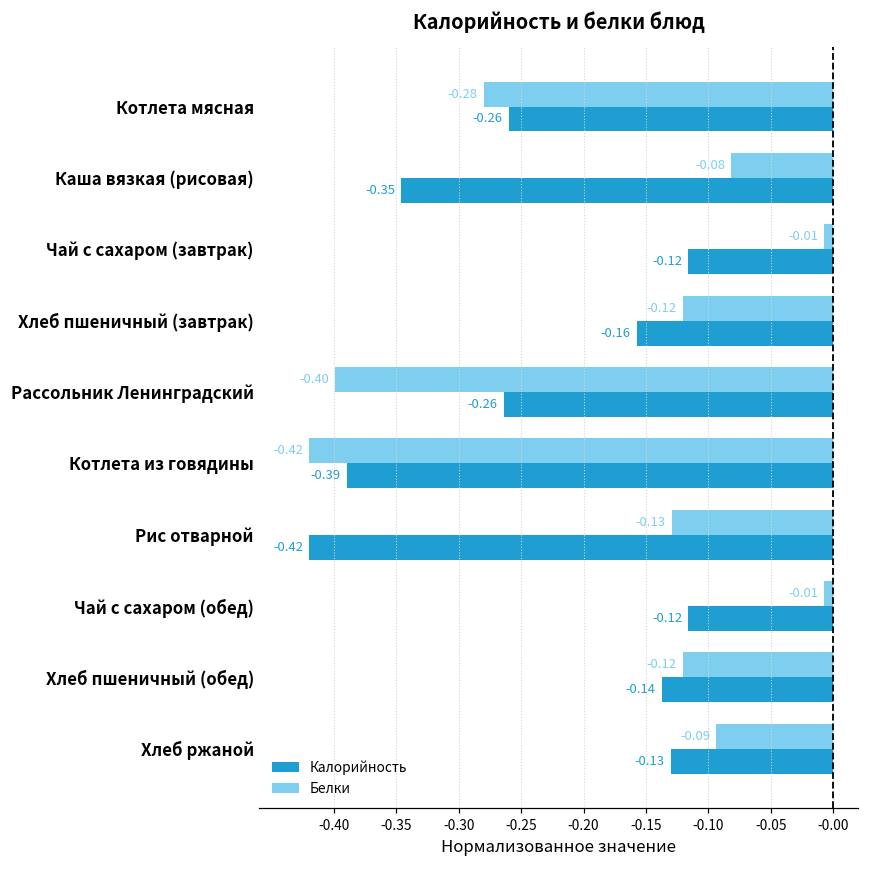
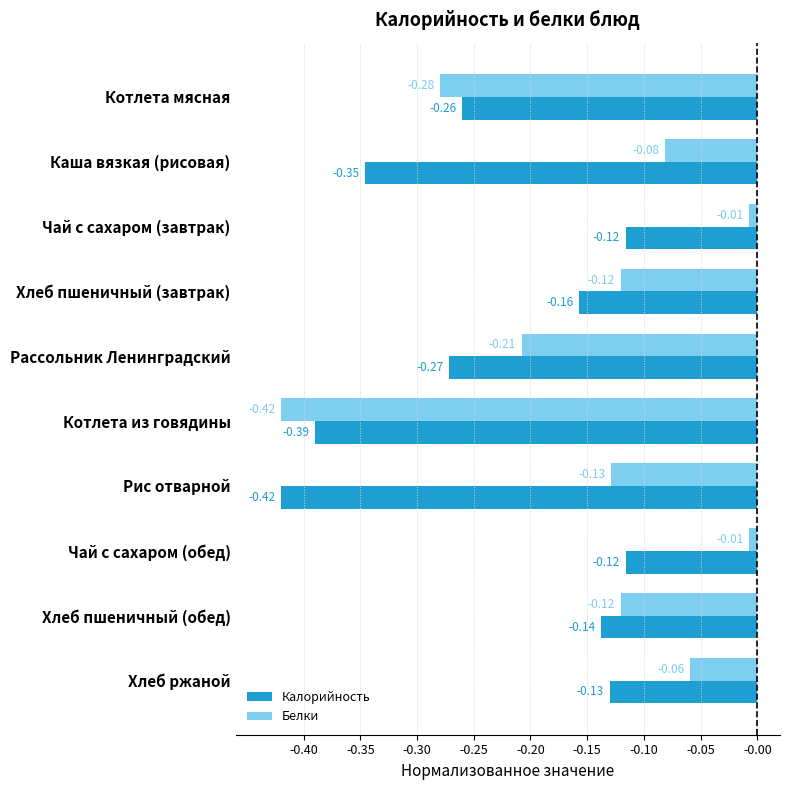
  {
    "Калорийность": {
      "Котлета мясная": -0.26,
      "Каша вязкая (рисовая)": -0.35,
      "Чай с сахаром (завтрак)": -0.12,
      "Хлеб пшеничный (завтрак)": -0.16,
-     "Рассольник Ленинградский": -0.26,
+     "Рассольник Ленинградский": -0.27,
      "Котлета из говядины": -0.39,
      "Рис отварной": -0.42,
      "Чай с сахаром (обед)": -0.12,
      "Хлеб пшеничный (обед)": -0.14,
      "Хлеб ржаной": -0.13
    },
    "Белки": {
      "Котлета мясная": -0.28,
      "Каша вязкая (рисовая)": -0.08,
      "Чай с сахаром (завтрак)": -0.01,
      "Хлеб пшеничный (завтрак)": -0.12,
-     "Рассольник Ленинградский": -0.40,
+     "Рассольник Ленинградский": -0.21,
      "Котлета из говядины": -0.42,
      "Рис отварной": -0.13,
      "Чай с сахаром (обед)": -0.01,
      "Хлеб пшеничный (обед)": -0.12,
-     "Хлеб ржаной": -0.09
+     "Хлеб ржаной": -0.06
    }
  }
